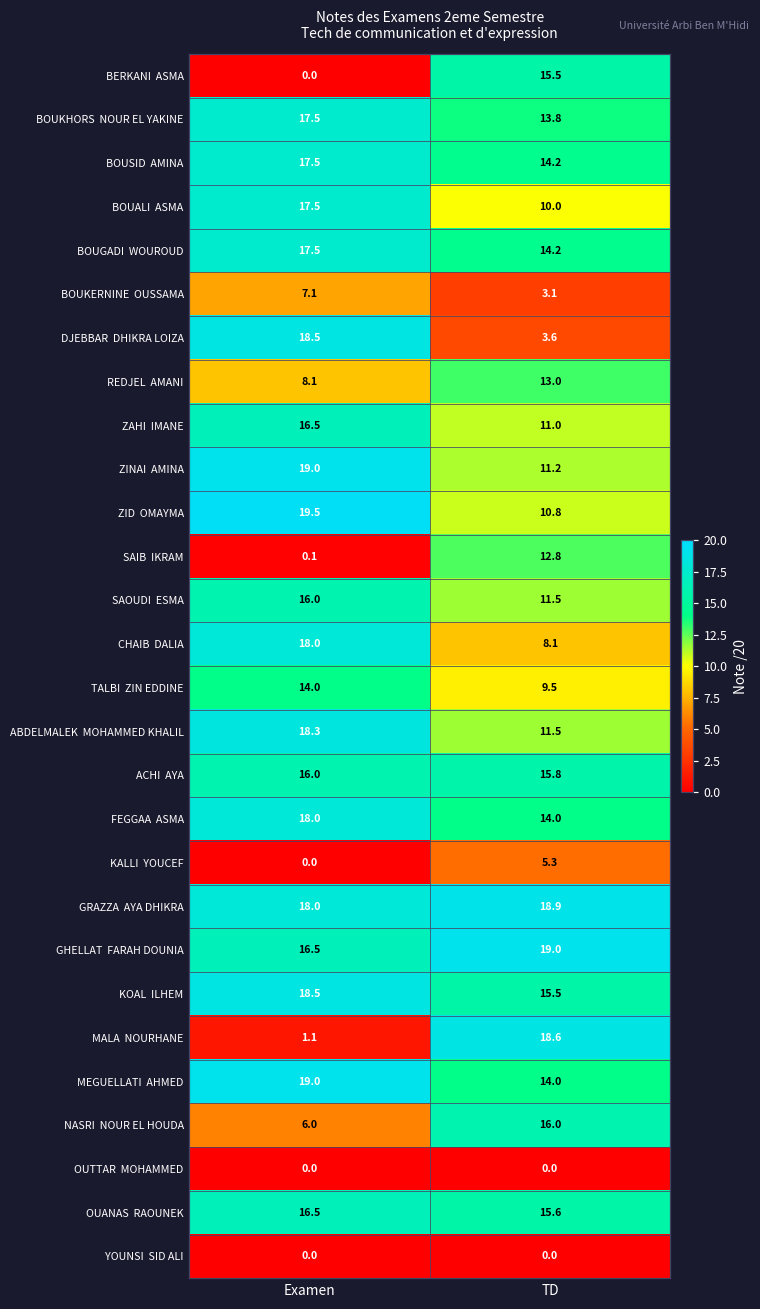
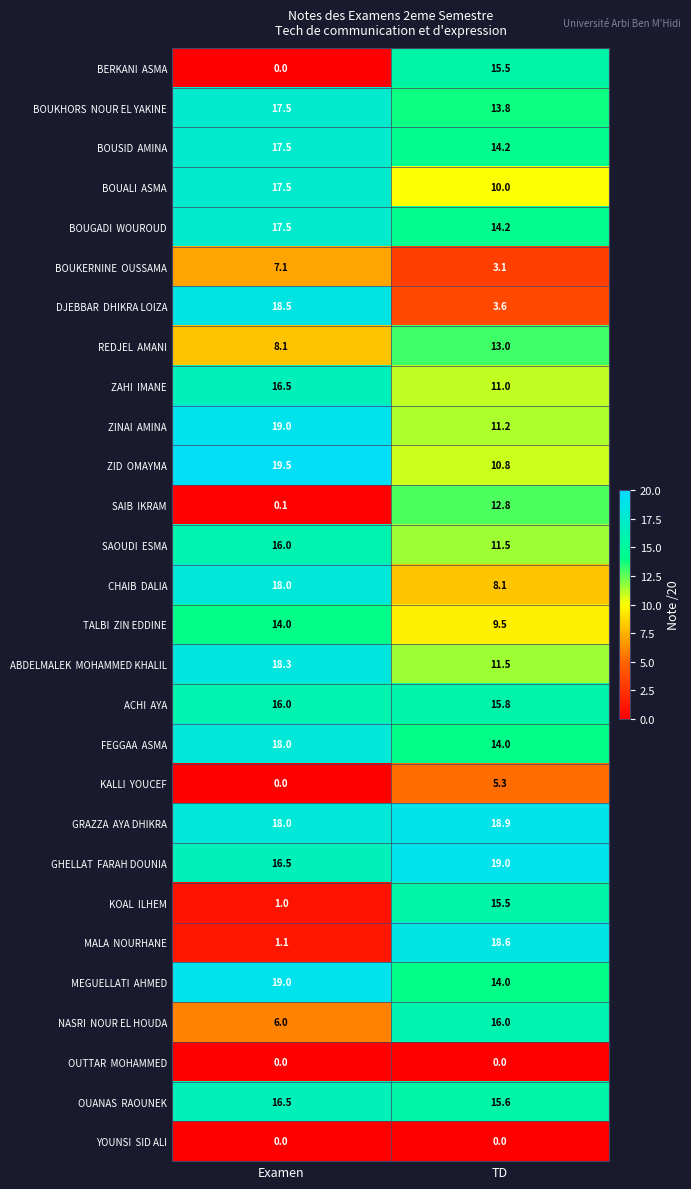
  {
    "BERKANI ASMA": {
      "Examen": 0.0,
      "TD": 15.5
    },
    "BOUKHORS NOUR EL YAKINE": {
      "Examen": 17.5,
      "TD": 13.8
    },
    "BOUSID AMINA": {
      "Examen": 17.5,
      "TD": 14.2
    },
    "BOUALI ASMA": {
      "Examen": 17.5,
      "TD": 10.0
    },
    "BOUGADI WOUROUD": {
      "Examen": 17.5,
      "TD": 14.2
    },
    "BOUKERNINE OUSSAMA": {
      "Examen": 7.1,
      "TD": 3.1
    },
    "DJEBBAR DHIKRA LOIZA": {
      "Examen": 18.5,
      "TD": 3.6
    },
    "REDJEL AMANI": {
      "Examen": 8.1,
      "TD": 13.0
    },
    "ZAHI IMANE": {
      "Examen": 16.5,
      "TD": 11.0
    },
    "ZINAI AMINA": {
      "Examen": 19.0,
      "TD": 11.2
    },
    "ZID OMAYMA": {
      "Examen": 19.5,
      "TD": 10.8
    },
    "SAIB IKRAM": {
      "Examen": 0.1,
      "TD": 12.8
    },
    "SAOUDI ESMA": {
      "Examen": 16.0,
      "TD": 11.5
    },
    "CHAIB DALIA": {
      "Examen": 18.0,
      "TD": 8.1
    },
    "TALBI ZIN EDDINE": {
      "Examen": 14.0,
      "TD": 9.5
    },
    "ABDELMALEK MOHAMMED KHALIL": {
      "Examen": 18.3,
      "TD": 11.5
    },
    "ACHI AYA": {
      "Examen": 16.0,
      "TD": 15.8
    },
    "FEGGAA ASMA": {
      "Examen": 18.0,
      "TD": 14.0
    },
    "KALLI YOUCEF": {
      "Examen": 0.0,
      "TD": 5.3
    },
    "GRAZZA AYA DHIKRA": {
      "Examen": 18.0,
      "TD": 18.9
    },
    "GHELLAT FARAH DOUNIA": {
      "Examen": 16.5,
      "TD": 19.0
    },
    "KOAL ILHEM": {
-     "Examen": 18.5,
+     "Examen": 1.0,
      "TD": 15.5
    },
    "MALA NOURHANE": {
      "Examen": 1.1,
      "TD": 18.6
    },
    "MEGUELLATI AHMED": {
      "Examen": 19.0,
      "TD": 14.0
    },
    "NASRI NOUR EL HOUDA": {
      "Examen": 6.0,
      "TD": 16.0
    },
    "OUTTAR MOHAMMED": {
      "Examen": 0.0,
      "TD": 0.0
    },
    "OUANAS RAOUNEK": {
      "Examen": 16.5,
      "TD": 15.6
    },
    "YOUNSI SID ALI": {
      "Examen": 0.0,
      "TD": 0.0
    }
  }
